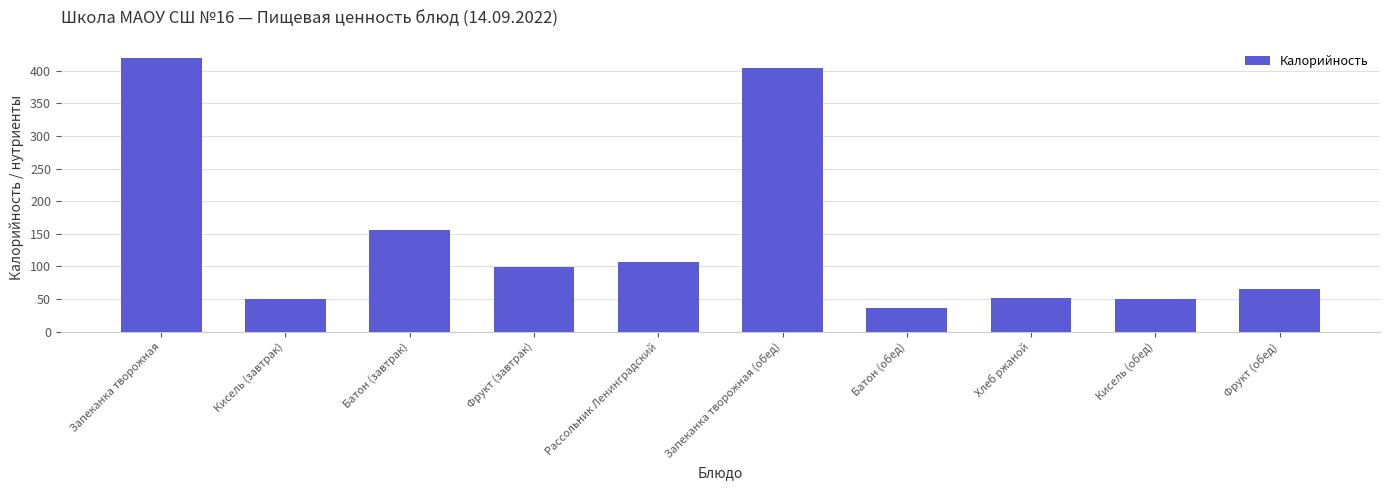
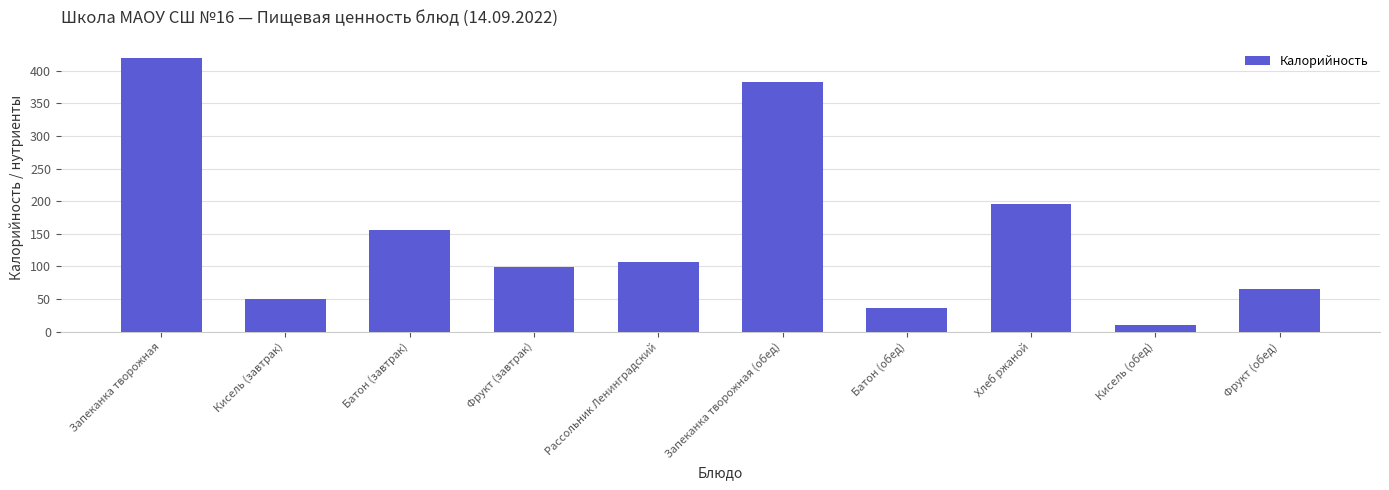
  {
    "Запеканка творожная": 420,
    "Кисель (завтрак)": 50,
    "Батон (завтрак)": 160,
    "Фрукт (завтрак)": 100,
    "Рассольник Ленинградский": 110,
-   "Запеканка творожная (обед)": 400,
+   "Запеканка творожная (обед)": 380,
    "Батон (обед)": 40,
-   "Хлеб ржаной": 50,
-   "Кисель (обед)": 50,
+   "Хлеб ржаной": 200,
+   "Кисель (обед)": 10,
    "Фрукт (обед)": 70
  }
